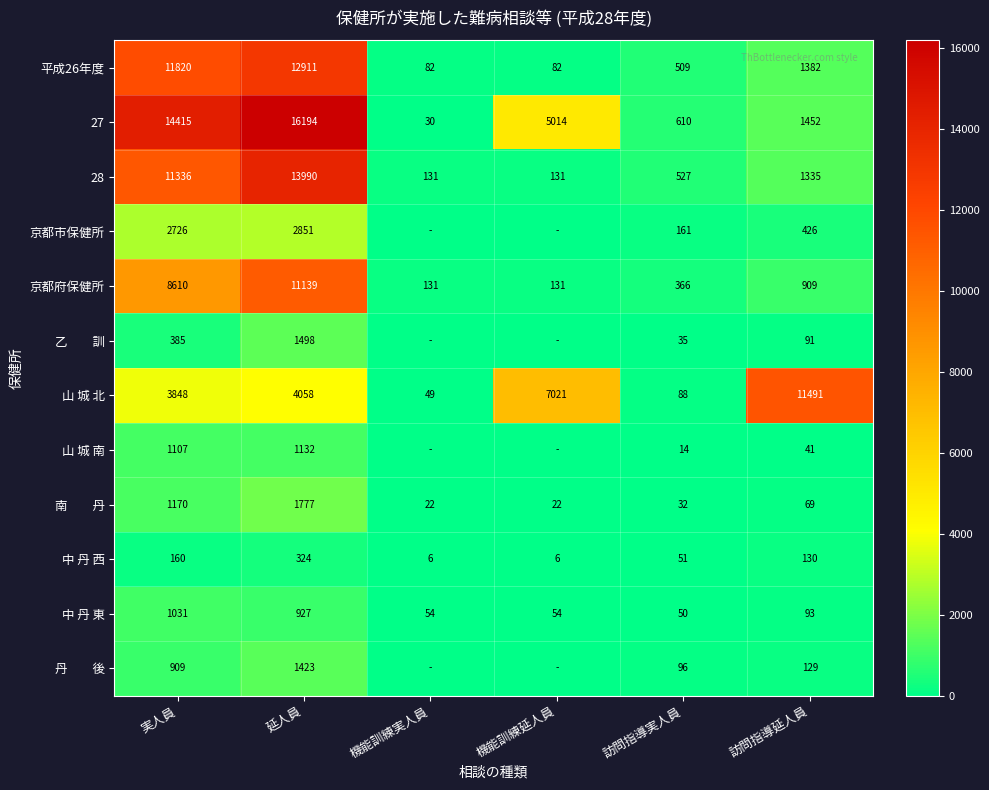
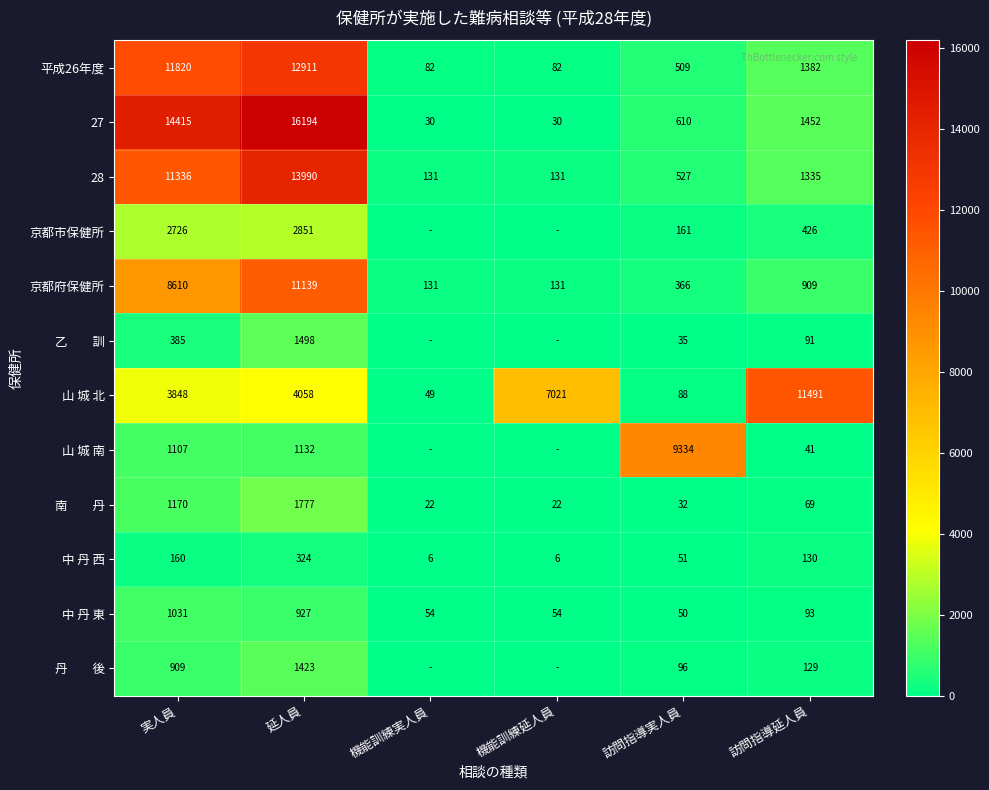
  {
    "平成26年度": {
      "実人員": 11820,
      "延人員": 12911,
      "機能訓練実人員": 82,
      "機能訓練延人員": 82,
      "訪問指導実人員": 509
    },
    "27": {
      "実人員": 14415,
      "延人員": 16194,
      "機能訓練実人員": 30,
-     "機能訓練延人員": 5014,
+     "機能訓練延人員": 30,
      "訪問指導実人員": 610,
      "訪問指導延人員": 1452
    },
    "28": {
      "実人員": 11336,
      "延人員": 13990,
      "機能訓練実人員": 131,
      "機能訓練延人員": 131,
      "訪問指導実人員": 527,
      "訪問指導延人員": 1335
    },
    "京都市保健所": {
      "実人員": 2726,
      "延人員": 2851,
      "訪問指導実人員": 161,
      "訪問指導延人員": 426
    },
    "京都府保健所": {
      "実人員": 8610,
      "延人員": 11139,
      "機能訓練実人員": 131,
      "機能訓練延人員": 131,
      "訪問指導実人員": 366,
      "訪問指導延人員": 909
    },
    "乙 訓": {
      "実人員": 385,
      "延人員": 1498,
      "訪問指導実人員": 35,
      "訪問指導延人員": 91
    },
    "山 城 北": {
      "実人員": 3848,
      "延人員": 4058,
      "機能訓練実人員": 49,
      "機能訓練延人員": 7021,
      "訪問指導実人員": 88,
      "訪問指導延人員": 11491
    },
    "山 城 南": {
      "実人員": 1107,
      "延人員": 1132,
-     "訪問指導実人員": 14,
+     "訪問指導実人員": 9334,
      "訪問指導延人員": 41
    },
    "南 丹": {
      "実人員": 1170,
      "延人員": 1777,
      "機能訓練実人員": 22,
      "機能訓練延人員": 22,
      "訪問指導実人員": 32,
      "訪問指導延人員": 69
    },
    "中 丹 西": {
      "実人員": 160,
      "延人員": 324,
      "機能訓練実人員": 6,
      "機能訓練延人員": 6,
      "訪問指導実人員": 51,
      "訪問指導延人員": 130
    },
    "中 丹 東": {
      "実人員": 1031,
      "延人員": 927,
      "機能訓練実人員": 54,
      "機能訓練延人員": 54,
      "訪問指導実人員": 50,
      "訪問指導延人員": 93
    },
    "丹 後": {
      "実人員": 909,
      "延人員": 1423,
      "訪問指導実人員": 96,
      "訪問指導延人員": 129
    }
  }
